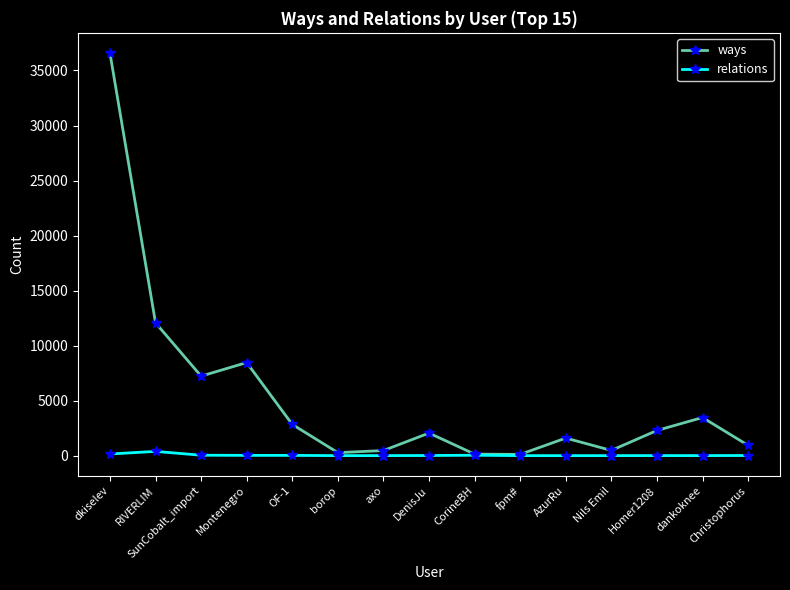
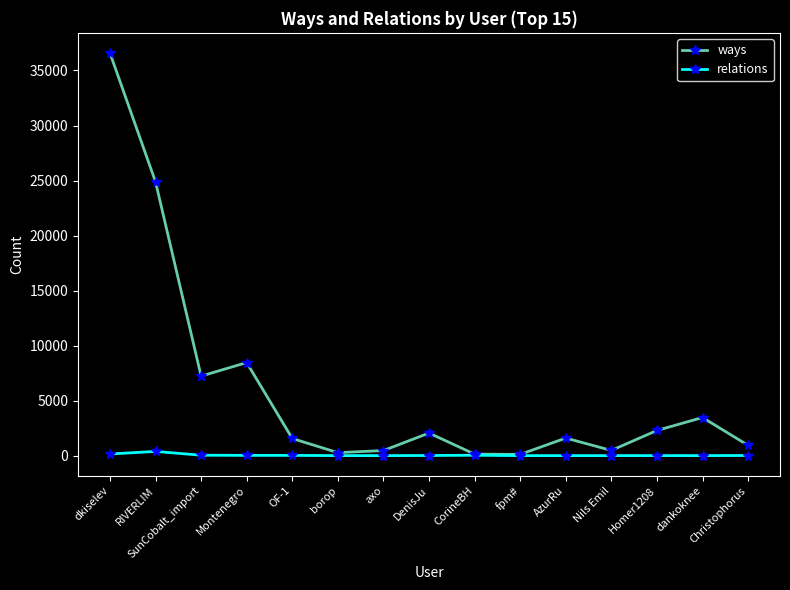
  {
    "ways": {
      "dkiselev": 36600,
-     "RIVERLIM": 12100,
+     "RIVERLIM": 24900,
      "SunCobalt_import": 7200,
      "Montenegro": 8500,
-     "OF-1": 2800,
+     "OF-1": 1600,
      "borop": 300,
      "axo": 500,
      "DenisJu": 2100,
      "AzurRu": 1600,
      "Nils Emil": 500,
      "Homer1208": 2300,
      "dankoknee": 3500,
      "Christophorus": 900
    },
    "relations": {
      "dkiselev": 200,
      "RIVERLIM": 400,
      "SunCobalt_import": 0,
      "Montenegro": 0,
      "OF-1": 0,
      "borop": 0,
      "axo": 0,
      "DenisJu": 0,
      "AzurRu": 0,
      "Nils Emil": 0,
      "Homer1208": 0,
      "dankoknee": 0,
      "Christophorus": 0
    }
  }
